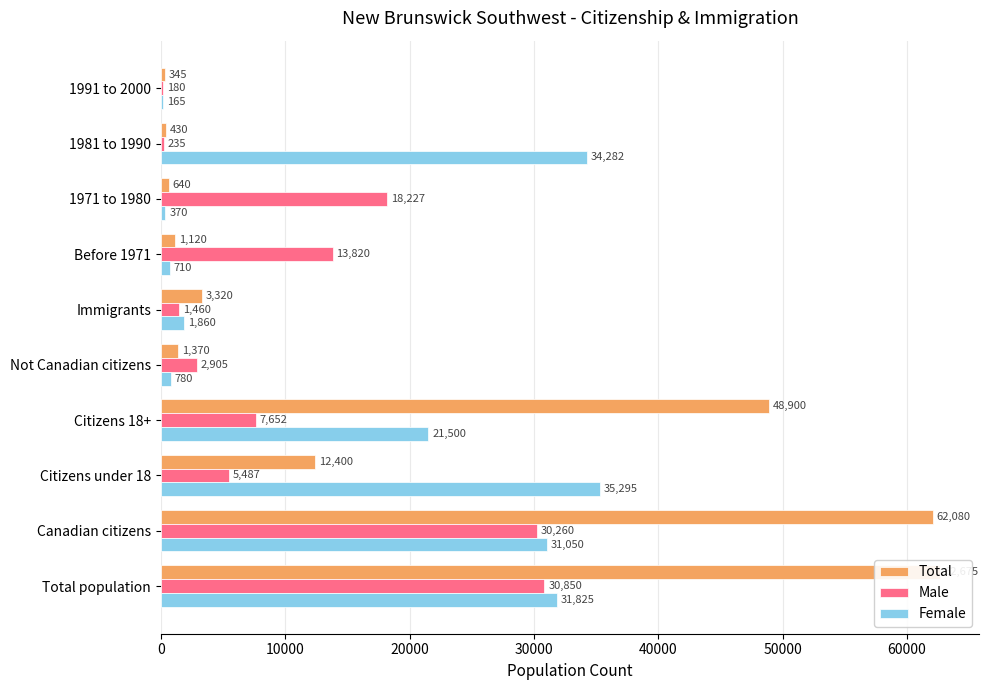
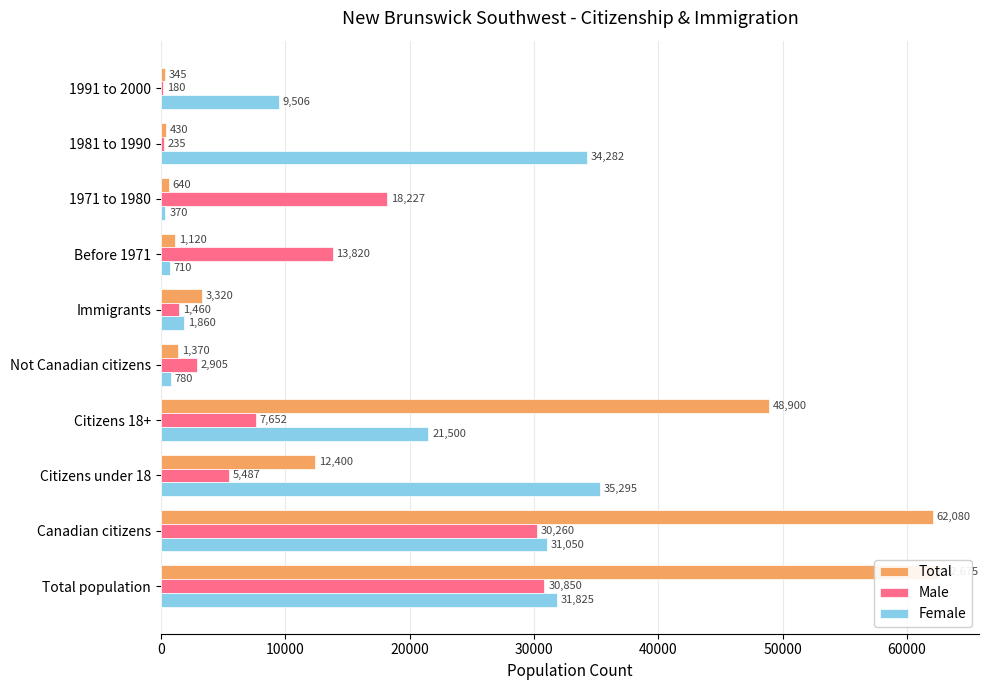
  {
    "Total": {
      "1991 to 2000": "345",
      "1981 to 1990": "430",
      "1971 to 1980": "640",
      "Before 1971": "1,120",
      "Immigrants": "3,320",
      "Not Canadian citizens": "1,370",
      "Citizens 18+": "48,900",
      "Citizens under 18": "12,400",
      "Canadian citizens": "62,080"
    },
    "Male": {
      "1991 to 2000": "180",
      "1981 to 1990": "235",
      "1971 to 1980": "18,227",
      "Before 1971": "13,820",
      "Immigrants": "1,460",
      "Not Canadian citizens": "2,905",
      "Citizens 18+": "7,652",
      "Citizens under 18": "5,487",
      "Canadian citizens": "30,260",
      "Total population": "30,850"
    },
    "Female": {
-     "1991 to 2000": "165",
+     "1991 to 2000": "9,506",
      "1981 to 1990": "34,282",
      "1971 to 1980": "370",
      "Before 1971": "710",
      "Immigrants": "1,860",
      "Not Canadian citizens": "780",
      "Citizens 18+": "21,500",
      "Citizens under 18": "35,295",
      "Canadian citizens": "31,050",
      "Total population": "31,825"
    }
  }
